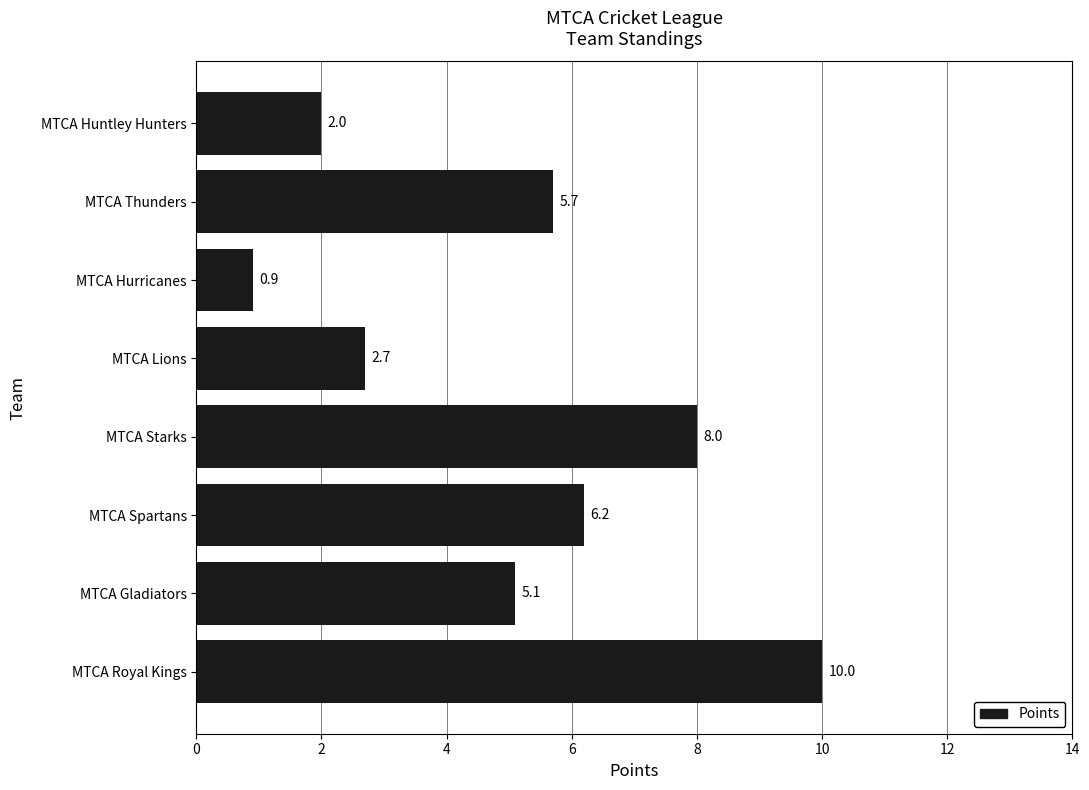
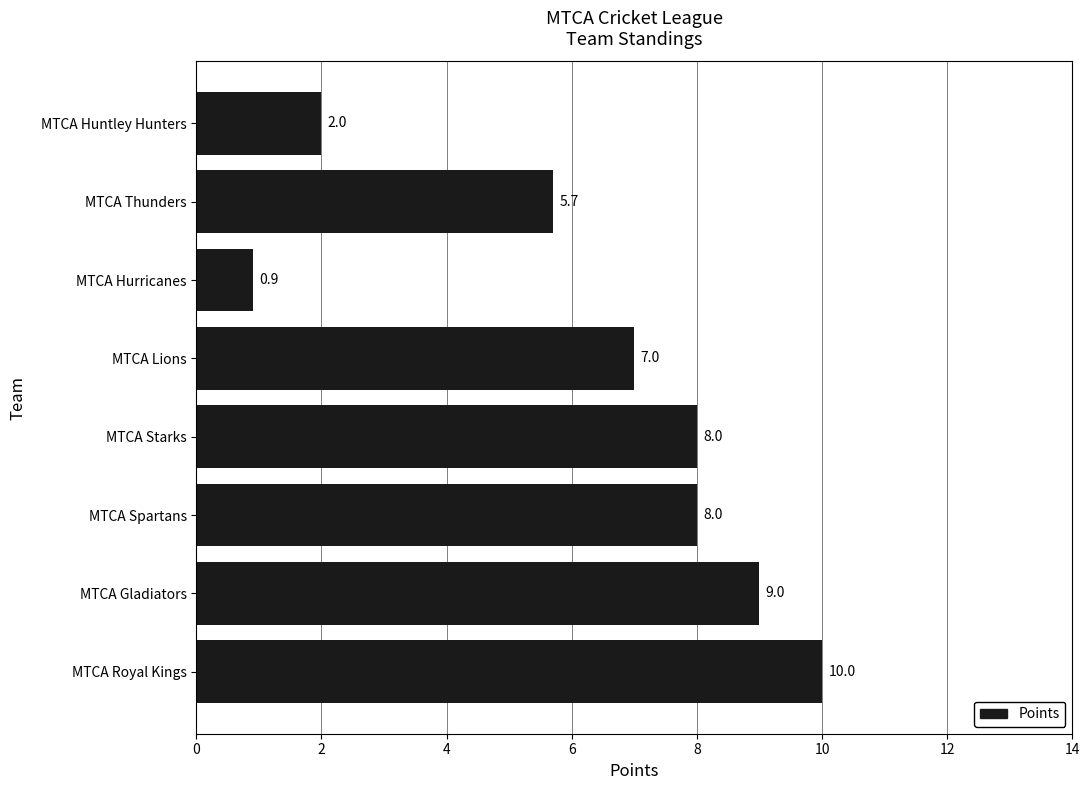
  {
    "MTCA Huntley Hunters": 2.0,
    "MTCA Thunders": 5.7,
    "MTCA Hurricanes": 0.9,
-   "MTCA Lions": 2.7,
+   "MTCA Lions": 7.0,
    "MTCA Starks": 8.0,
-   "MTCA Spartans": 6.2,
-   "MTCA Gladiators": 5.1,
+   "MTCA Spartans": 8.0,
+   "MTCA Gladiators": 9.0,
    "MTCA Royal Kings": 10.0
  }
